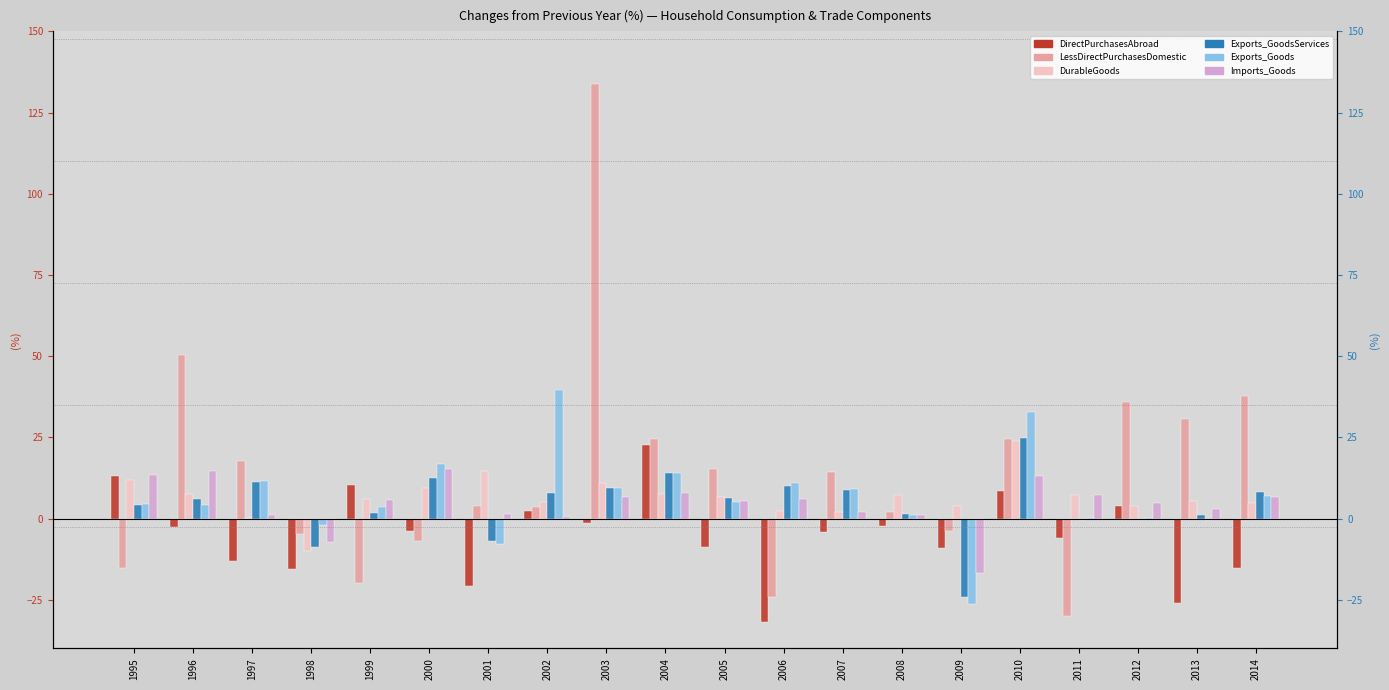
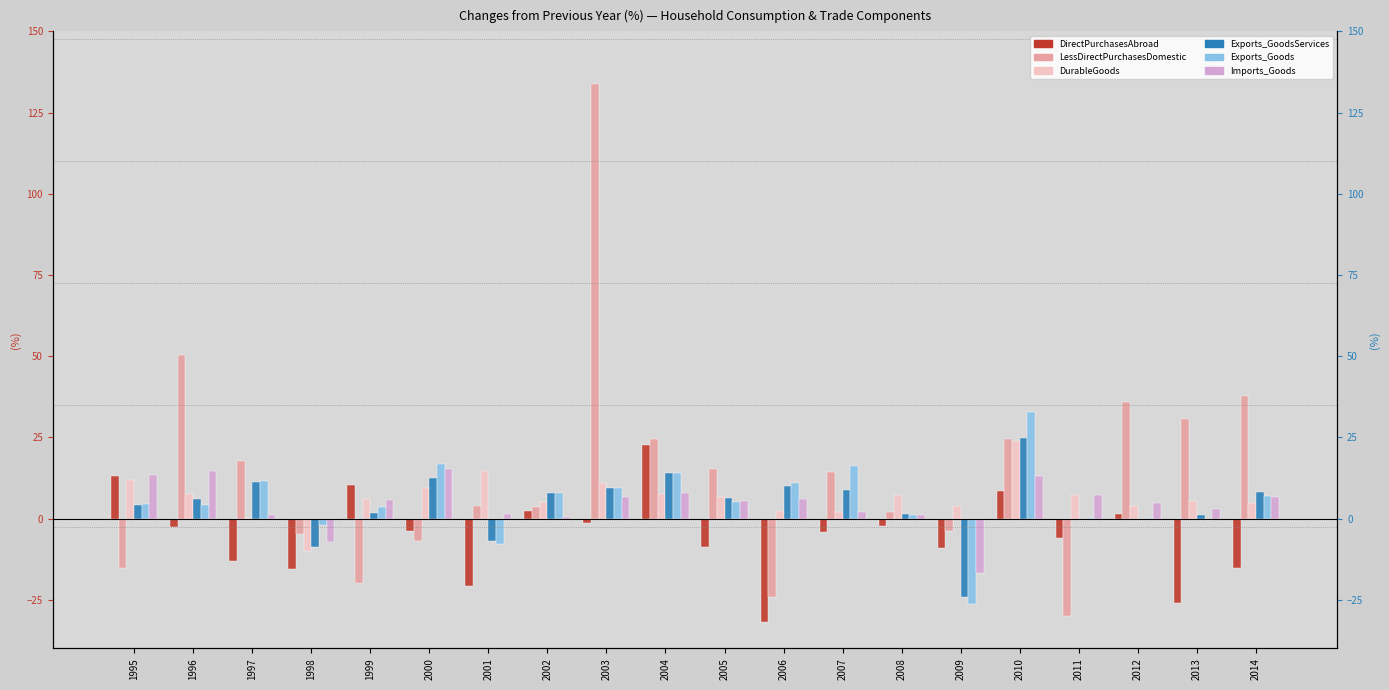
  {
    "DirectPurchasesAbroad": {
      "1995": 13,
      "1996": -3,
      "1997": -13,
      "1998": -16,
      "1999": 10,
      "2000": -4,
      "2001": -21,
      "2002": 2,
      "2003": -2,
      "2004": 23,
      "2005": -9,
      "2006": -32,
      "2007": -4,
      "2008": -2,
      "2009": -9,
      "2010": 9,
      "2011": -6,
-     "2012": 4,
+     "2012": 1,
      "2013": -26,
      "2014": -15
    },
    "Exports_GoodsServices": {
      "1995": 4,
      "1996": 6,
      "1997": 11,
      "1998": -9,
      "1999": 2,
      "2000": 13,
      "2001": -7,
      "2002": 8,
      "2003": 10,
      "2004": 14,
      "2005": 6,
      "2006": 10,
      "2007": 9,
      "2008": 1,
      "2009": -24,
      "2010": 25,
      "2013": 1,
      "2014": 8
    },
    "Exports_Goods": {
      "1995": 5,
      "1996": 4,
      "1997": 12,
      "1998": -2,
      "1999": 4,
      "2000": 17,
      "2001": -8,
-     "2002": 40,
+     "2002": 8,
      "2003": 9,
      "2004": 14,
      "2005": 5,
      "2006": 11,
-     "2007": 9,
+     "2007": 16,
      "2008": 1,
      "2009": -26,
      "2010": 33,
      "2014": 7
    }
  }
